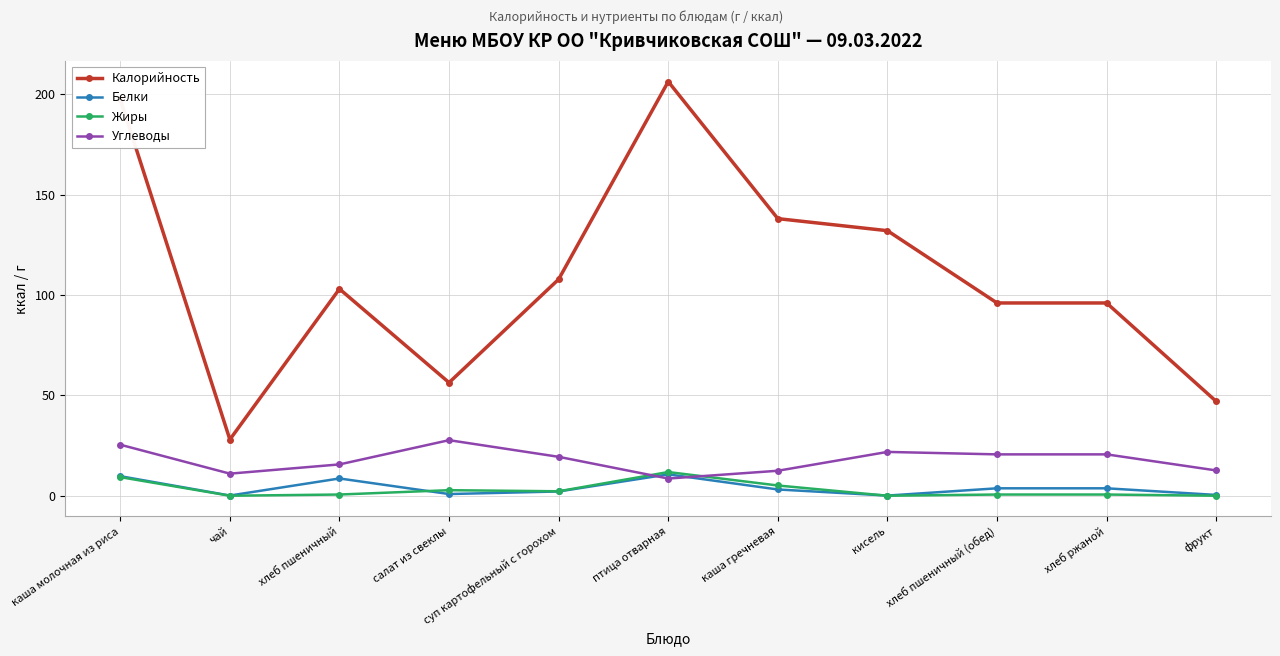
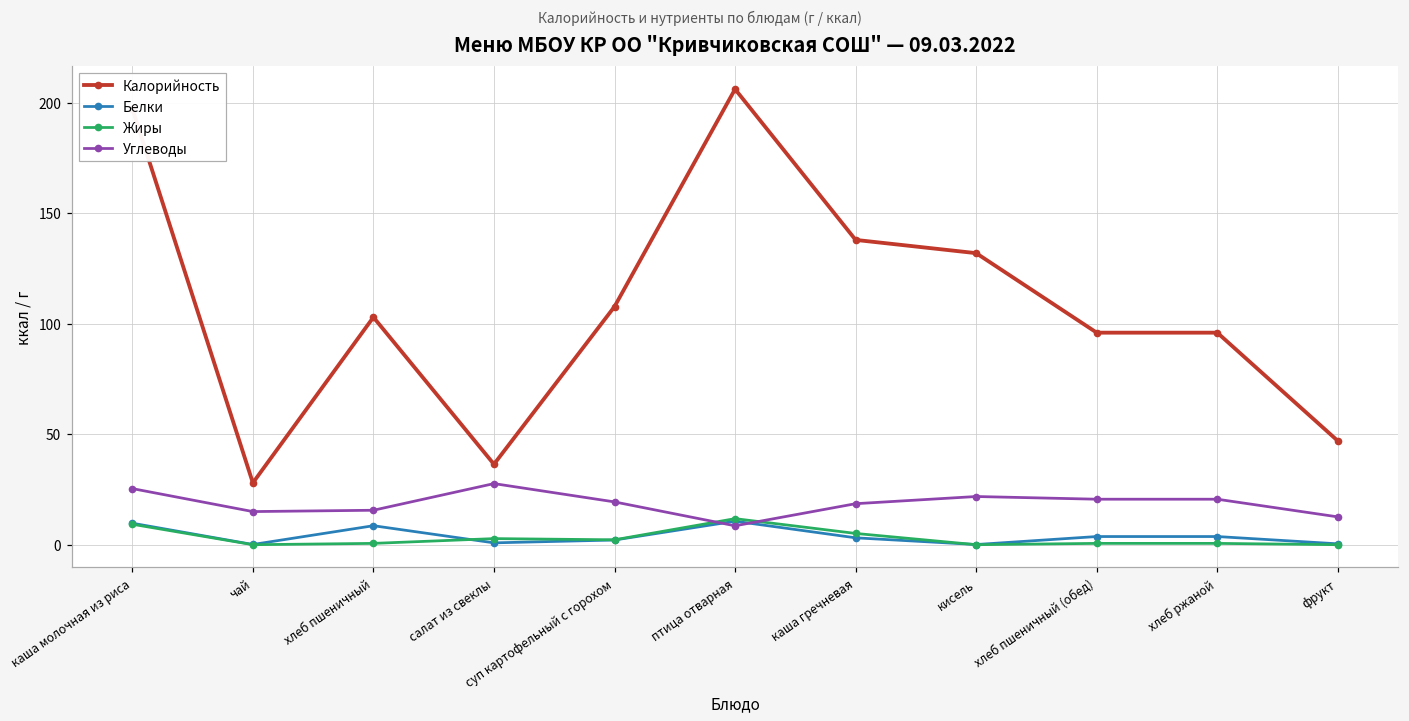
  {
    "Калорийность": {
      "чай": 28,
      "хлеб пшеничный": 103,
-     "салат из свеклы": 56,
+     "салат из свеклы": 36,
      "суп картофельный с горохом": 108,
      "птица отварная": 206,
      "каша гречневая": 138,
      "кисель": 132,
      "хлеб пшеничный (обед)": 96,
      "хлеб ржаной": 96,
      "фрукт": 47
    },
    "Белки": {
      "хлеб пшеничный": 9,
      "салат из свеклы": 1,
      "каша гречневая": 3,
      "хлеб пшеничный (обед)": 4,
      "хлеб ржаной": 4
    },
    "Жиры": {
      "хлеб пшеничный": 1,
      "салат из свеклы": 3,
      "каша гречневая": 5,
      "хлеб пшеничный (обед)": 1,
      "хлеб ржаной": 1
    },
    "Углеводы": {
      "каша молочная из риса": 25,
-     "чай": 11,
+     "чай": 15,
      "хлеб пшеничный": 16,
      "салат из свеклы": 28,
      "суп картофельный с горохом": 19,
      "птица отварная": 9,
-     "каша гречневая": 12,
+     "каша гречневая": 19,
      "кисель": 22,
      "хлеб пшеничный (обед)": 21,
      "хлеб ржаной": 21,
      "фрукт": 13
    }
  }
